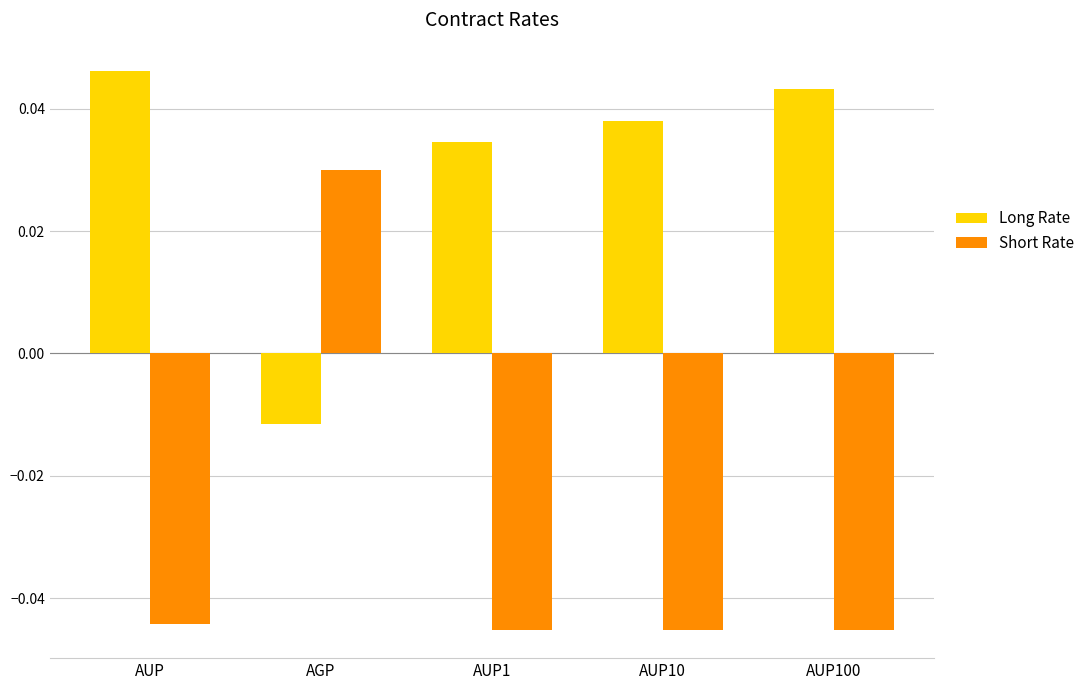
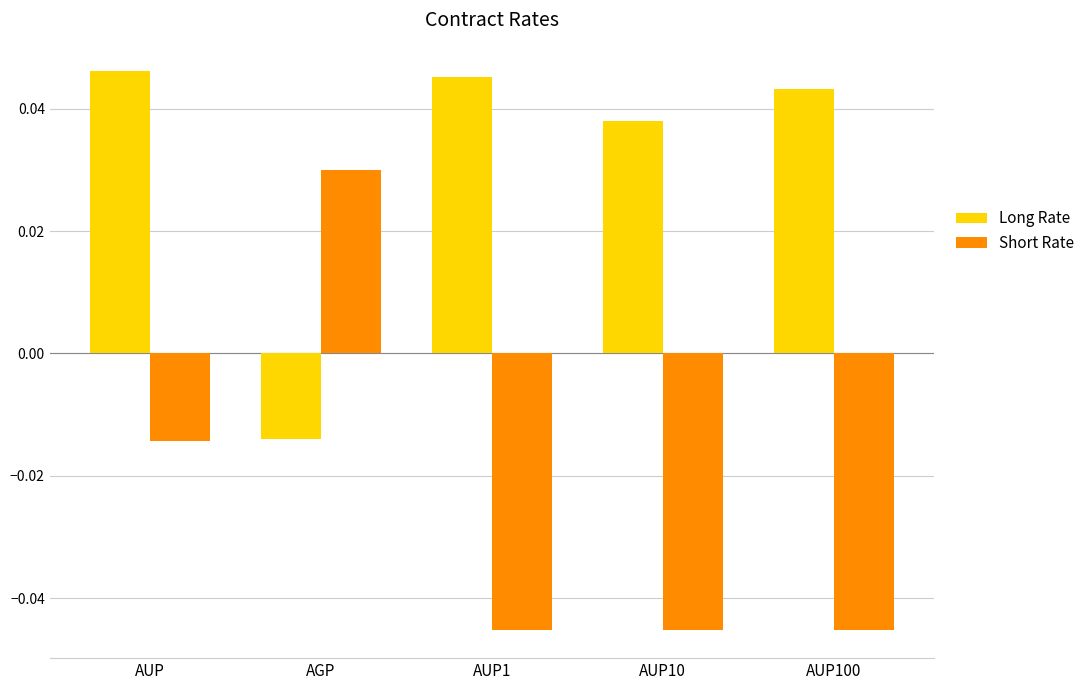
  {
    "Long Rate": {
      "AUP": 0.046,
-     "AGP": -0.011,
-     "AUP1": 0.035,
+     "AGP": -0.014,
+     "AUP1": 0.045,
      "AUP10": 0.038,
      "AUP100": 0.043
    },
    "Short Rate": {
-     "AUP": -0.044,
+     "AUP": -0.014,
      "AGP": 0.030,
      "AUP1": -0.045,
      "AUP10": -0.045,
      "AUP100": -0.045
    }
  }
